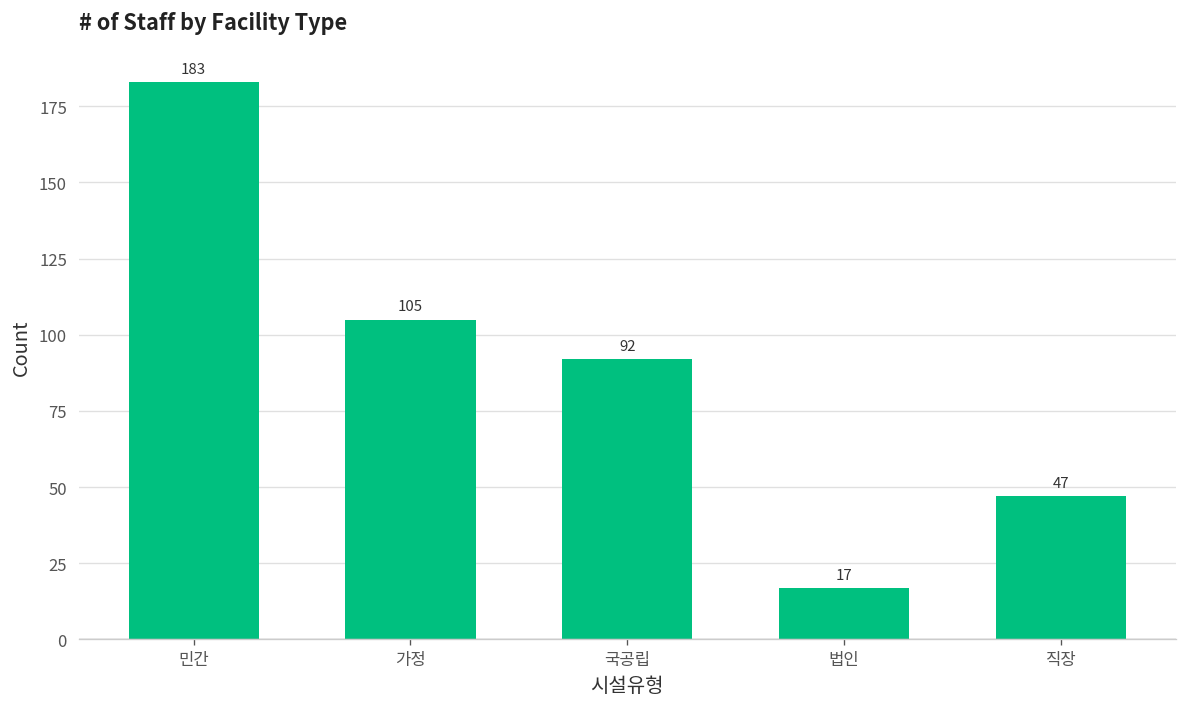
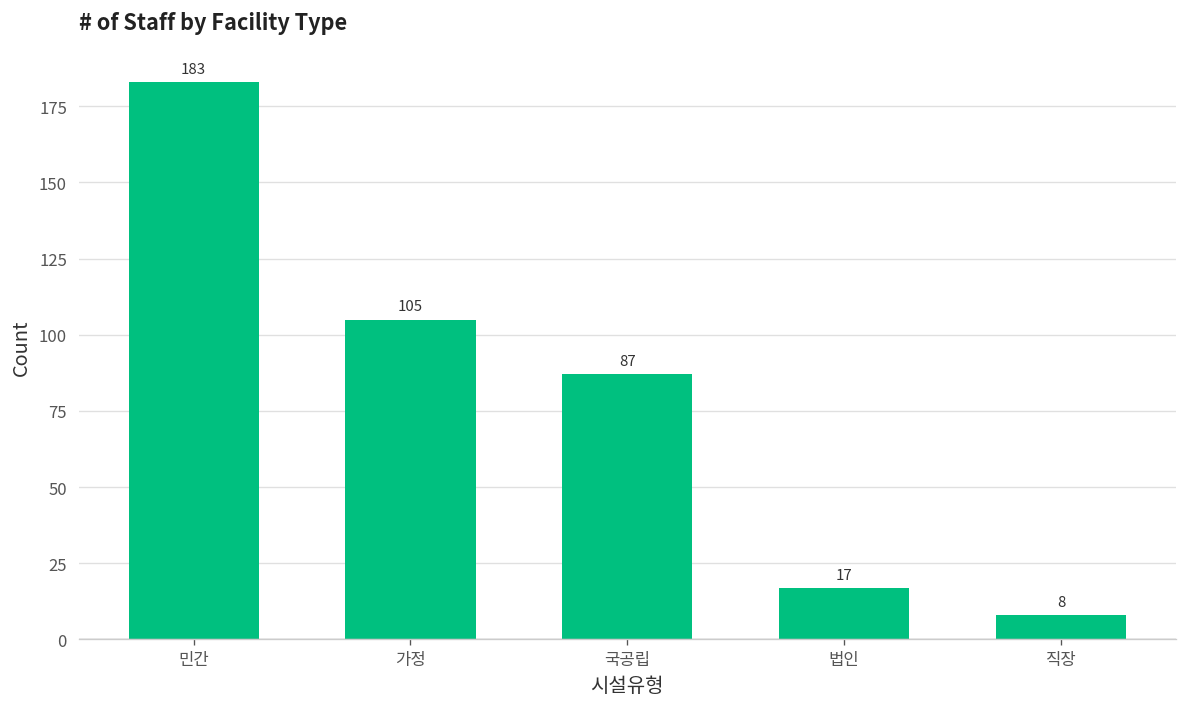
  {
    "민간": 183,
    "가정": 105,
-   "국공립": 92,
+   "국공립": 87,
    "법인": 17,
-   "직장": 47
+   "직장": 8
  }
